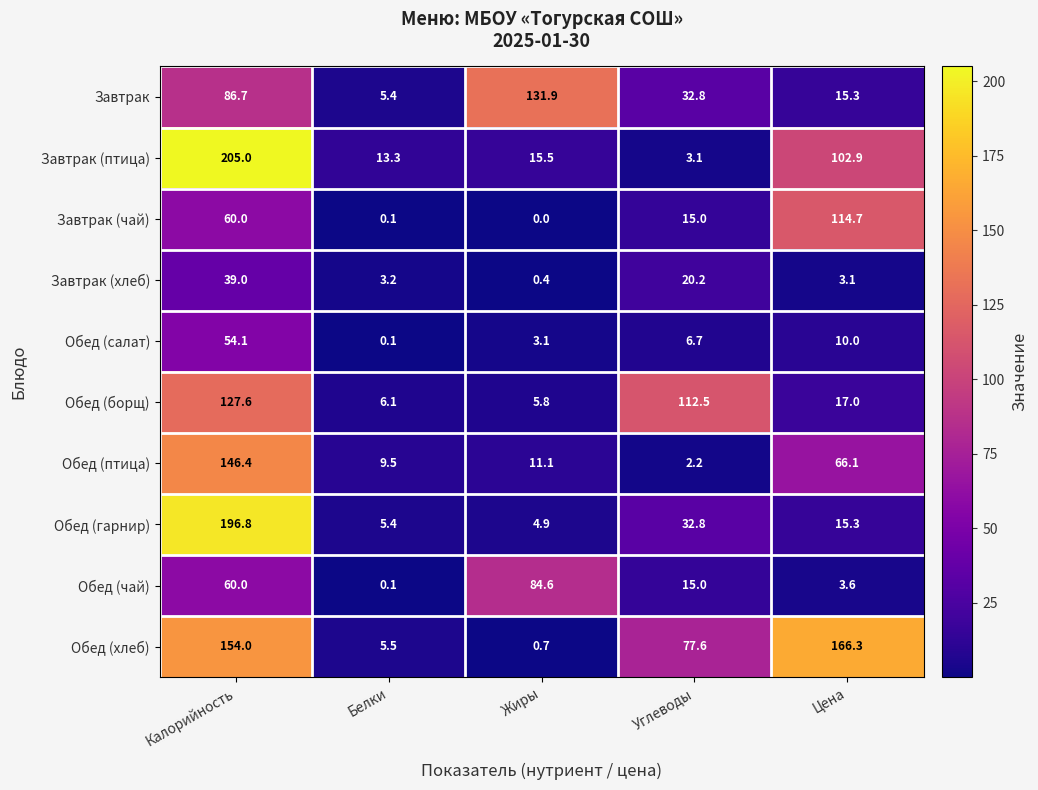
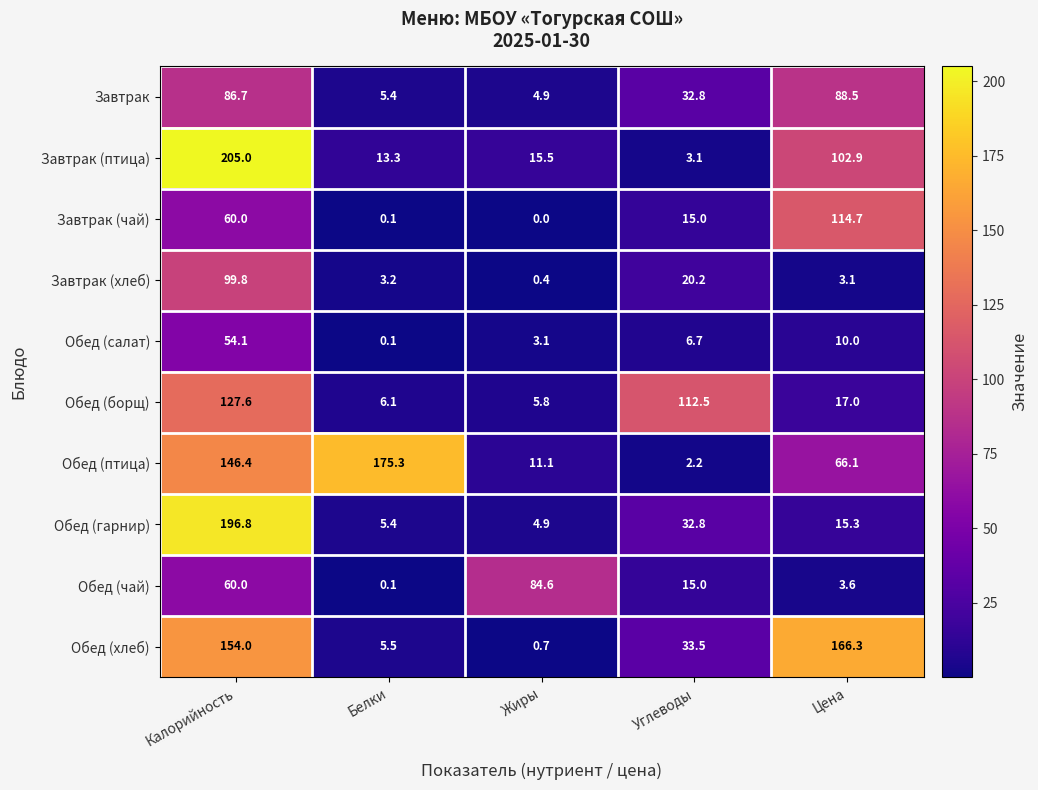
  {
    "Завтрак": {
      "Калорийность": 86.7,
      "Белки": 5.4,
-     "Жиры": 131.9,
+     "Жиры": 4.9,
      "Углеводы": 32.8,
-     "Цена": 15.3
+     "Цена": 88.5
    },
    "Завтрак (птица)": {
      "Калорийность": 205.0,
      "Белки": 13.3,
      "Жиры": 15.5,
      "Углеводы": 3.1,
      "Цена": 102.9
    },
    "Завтрак (чай)": {
      "Калорийность": 60.0,
      "Белки": 0.1,
      "Жиры": 0.0,
      "Углеводы": 15.0,
      "Цена": 114.7
    },
    "Завтрак (хлеб)": {
-     "Калорийность": 39.0,
+     "Калорийность": 99.8,
      "Белки": 3.2,
      "Жиры": 0.4,
      "Углеводы": 20.2,
      "Цена": 3.1
    },
    "Обед (салат)": {
      "Калорийность": 54.1,
      "Белки": 0.1,
      "Жиры": 3.1,
      "Углеводы": 6.7,
      "Цена": 10.0
    },
    "Обед (борщ)": {
      "Калорийность": 127.6,
      "Белки": 6.1,
      "Жиры": 5.8,
      "Углеводы": 112.5,
      "Цена": 17.0
    },
    "Обед (птица)": {
      "Калорийность": 146.4,
-     "Белки": 9.5,
+     "Белки": 175.3,
      "Жиры": 11.1,
      "Углеводы": 2.2,
      "Цена": 66.1
    },
    "Обед (гарнир)": {
      "Калорийность": 196.8,
      "Белки": 5.4,
      "Жиры": 4.9,
      "Углеводы": 32.8,
      "Цена": 15.3
    },
    "Обед (чай)": {
      "Калорийность": 60.0,
      "Белки": 0.1,
      "Жиры": 84.6,
      "Углеводы": 15.0,
      "Цена": 3.6
    },
    "Обед (хлеб)": {
      "Калорийность": 154.0,
      "Белки": 5.5,
      "Жиры": 0.7,
-     "Углеводы": 77.6,
+     "Углеводы": 33.5,
      "Цена": 166.3
    }
  }
